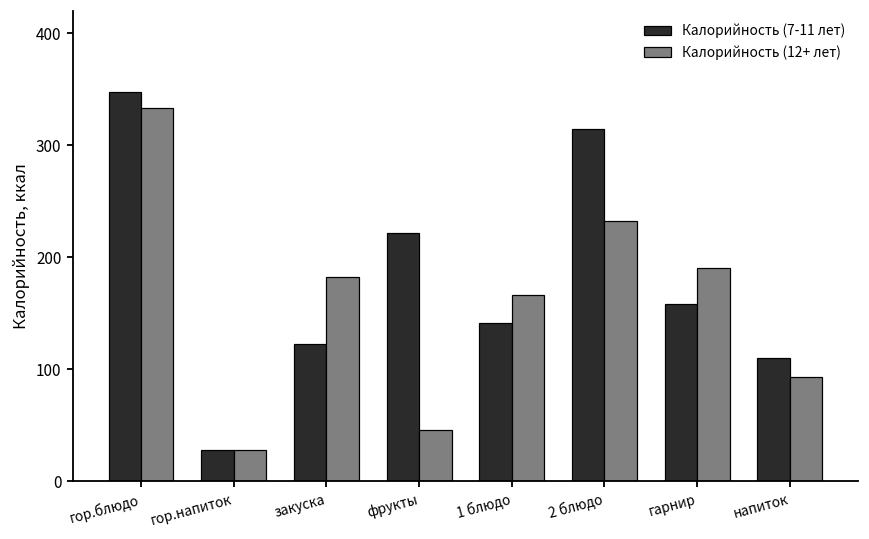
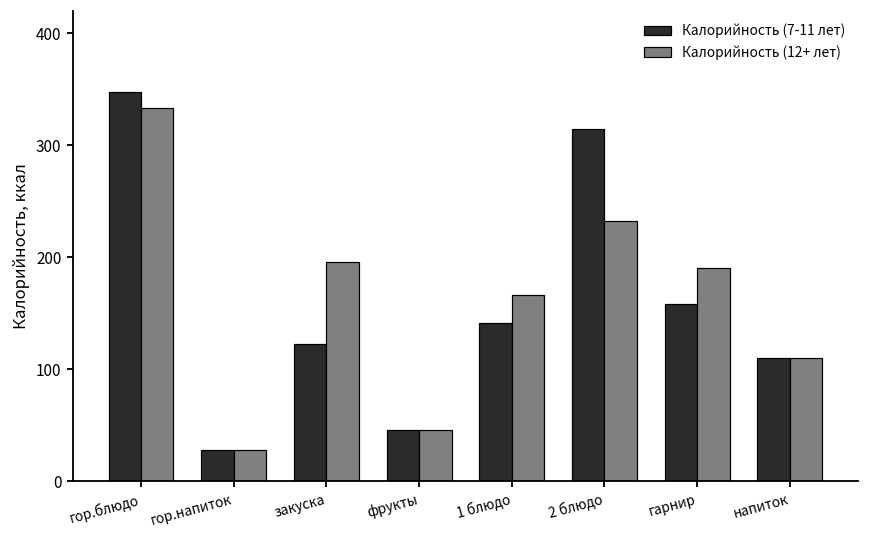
  {
    "Калорийность (7-11 лет)": {
      "гор.блюдо": 348,
      "гор.напиток": 28,
      "закуска": 123,
-     "фрукты": 222,
+     "фрукты": 46,
      "1 блюдо": 141,
      "2 блюдо": 315,
      "гарнир": 158,
      "напиток": 110
    },
    "Калорийность (12+ лет)": {
      "гор.блюдо": 334,
      "гор.напиток": 28,
-     "закуска": 182,
+     "закуска": 196,
      "фрукты": 46,
      "1 блюдо": 166,
      "2 блюдо": 232,
      "гарнир": 190,
-     "напиток": 93
+     "напиток": 110
    }
  }
